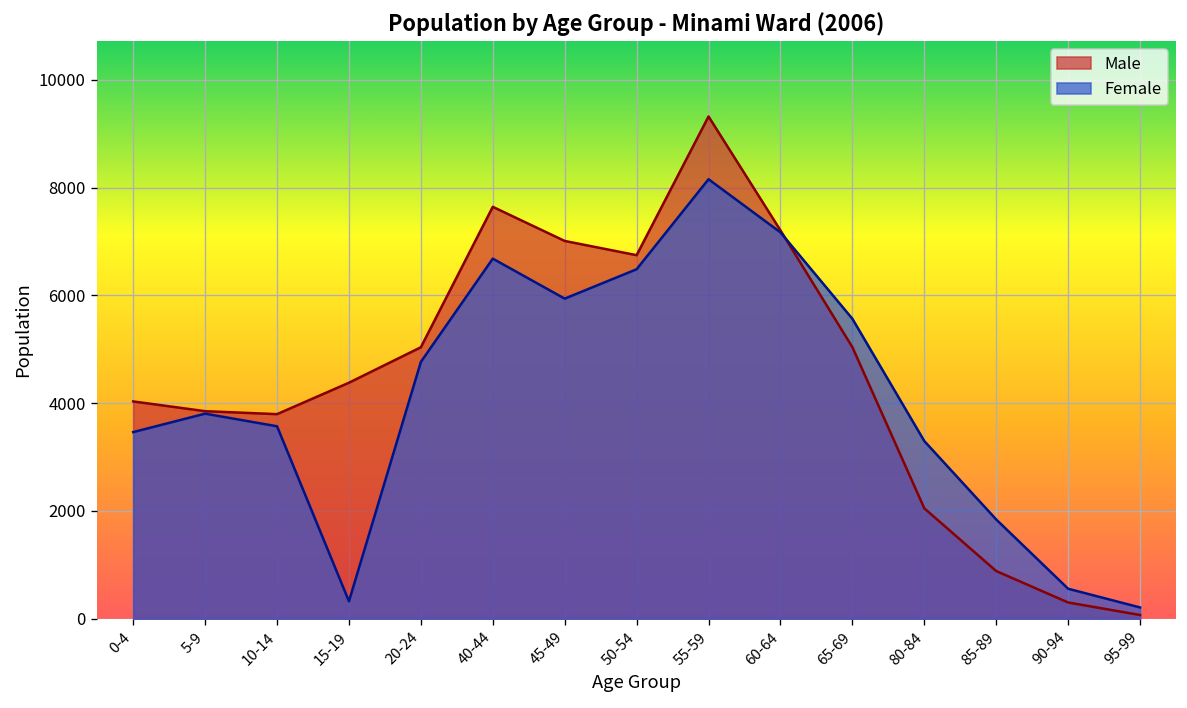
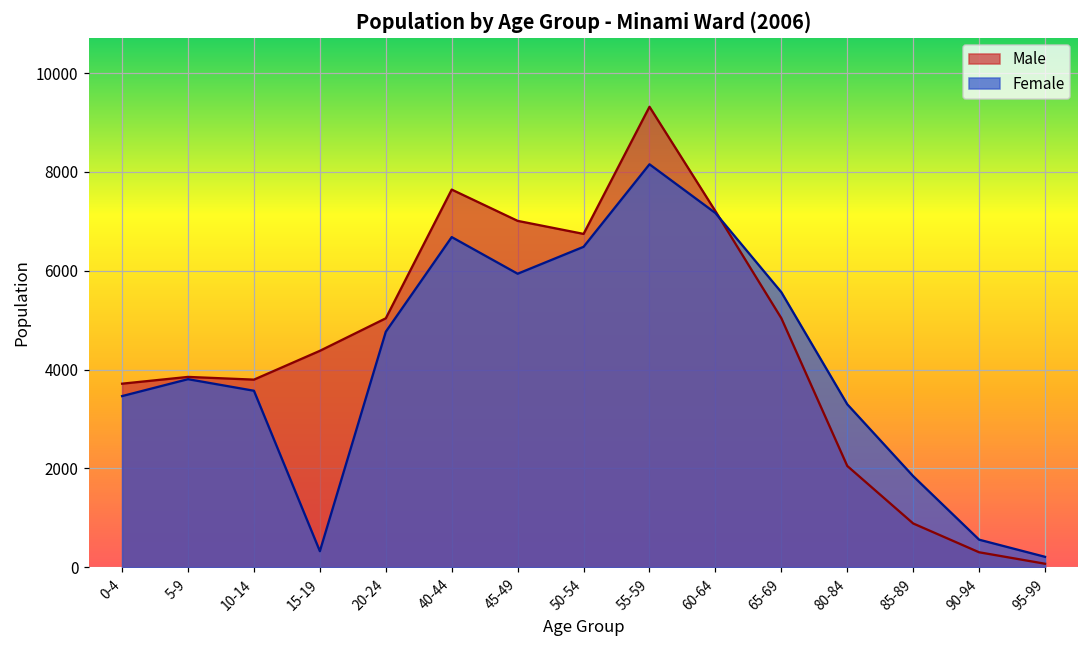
  {
    "Male": {
-     "0-4": 4000,
+     "0-4": 3700,
      "10-14": 3800,
      "15-19": 4400,
      "20-24": 5000,
      "40-44": 7600,
      "45-49": 7000,
      "50-54": 6700,
      "55-59": 9300,
      "65-69": 5000,
      "80-84": 2000,
      "85-89": 900,
      "90-94": 300,
      "95-99": 100
    },
    "Female": {
      "0-4": 3500,
      "10-14": 3600,
      "15-19": 300,
      "20-24": 4800,
      "40-44": 6700,
      "45-49": 5900,
      "50-54": 6500,
      "55-59": 8200,
      "65-69": 5600,
      "80-84": 3300,
      "85-89": 1800,
      "90-94": 600,
      "95-99": 200
    }
  }
